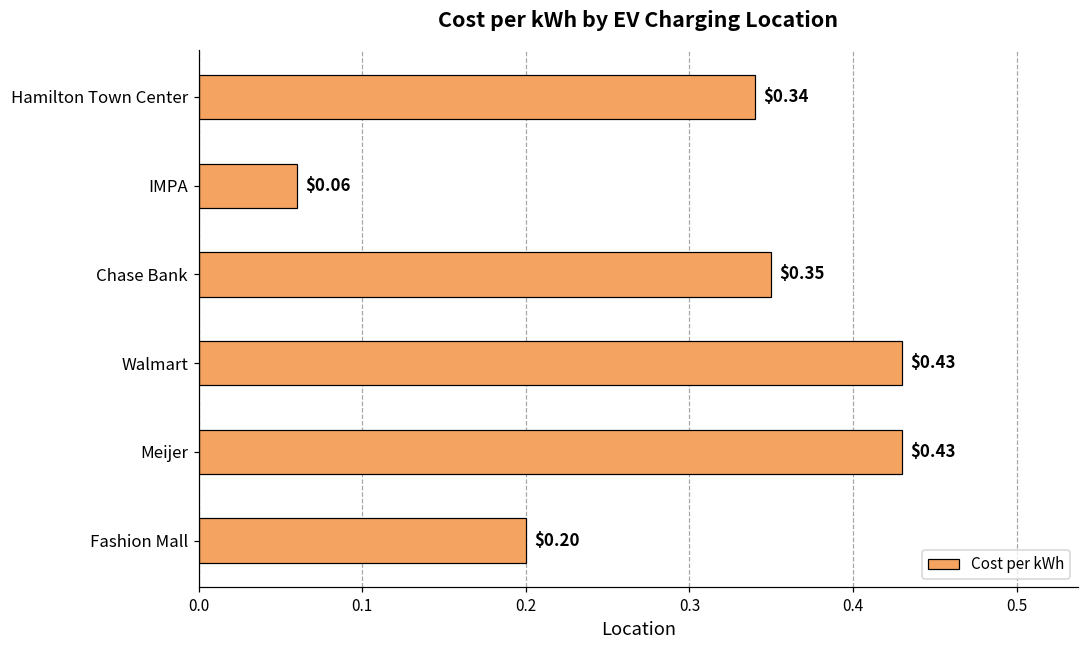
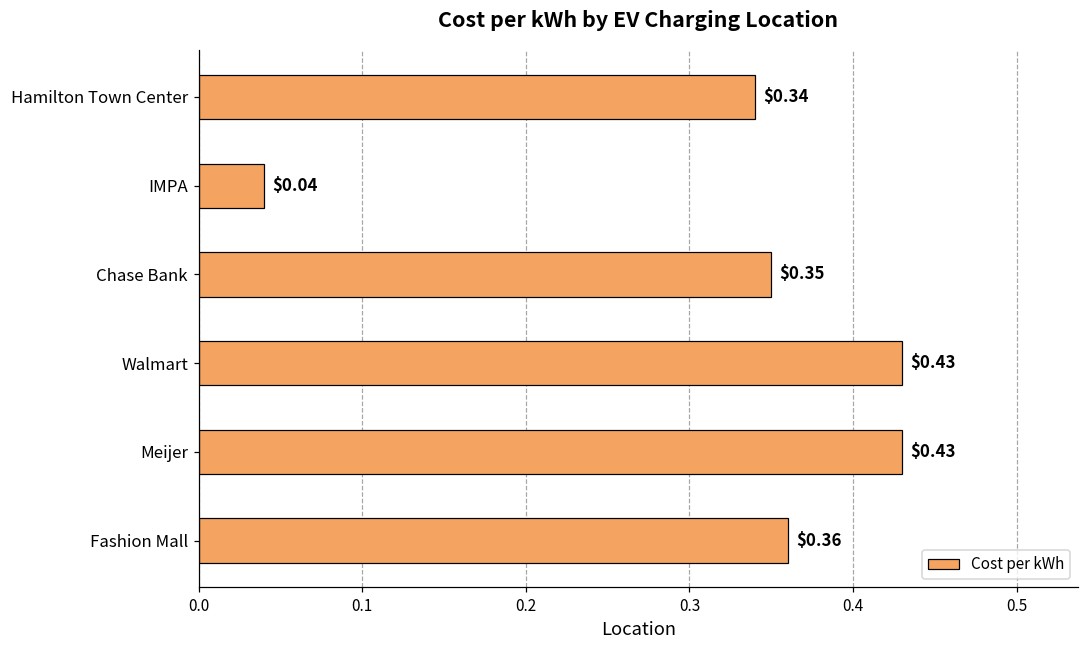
  {
    "Hamilton Town Center": "$0.34",
-   "IMPA": "$0.06",
+   "IMPA": "$0.04",
    "Chase Bank": "$0.35",
    "Walmart": "$0.43",
    "Meijer": "$0.43",
-   "Fashion Mall": "$0.20"
+   "Fashion Mall": "$0.36"
  }
